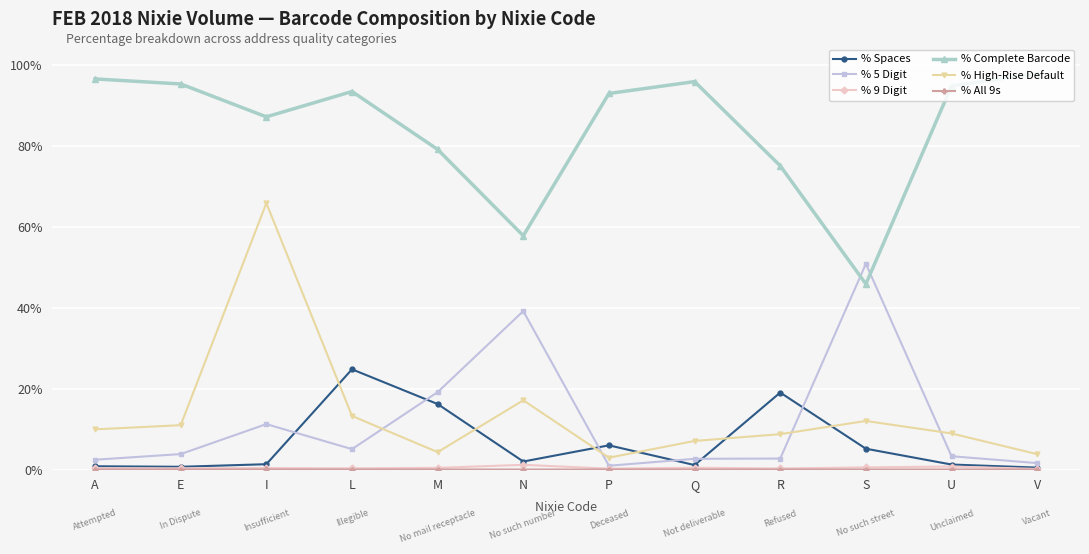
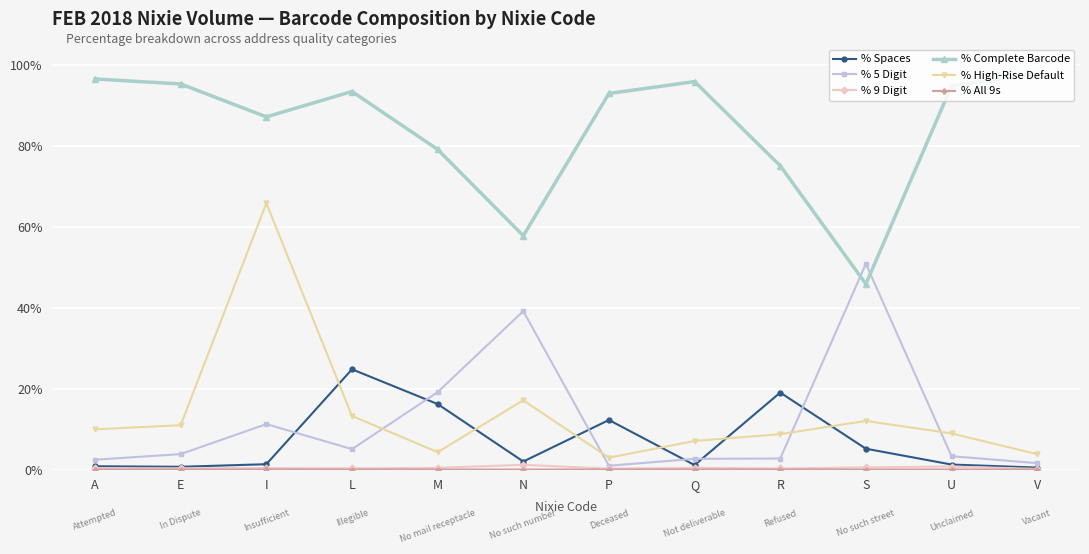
  {
    "% Spaces": {
      "I": "1%",
      "L": "25%",
      "M": "16%",
      "N": "2%",
-     "P": "6%",
+     "P": "12%",
      "Q": "1%",
      "R": "19%",
      "S": "5%"
    },
    "% All 9s": {
      "N": "0%",
      "U": "0%"
    }
  }
